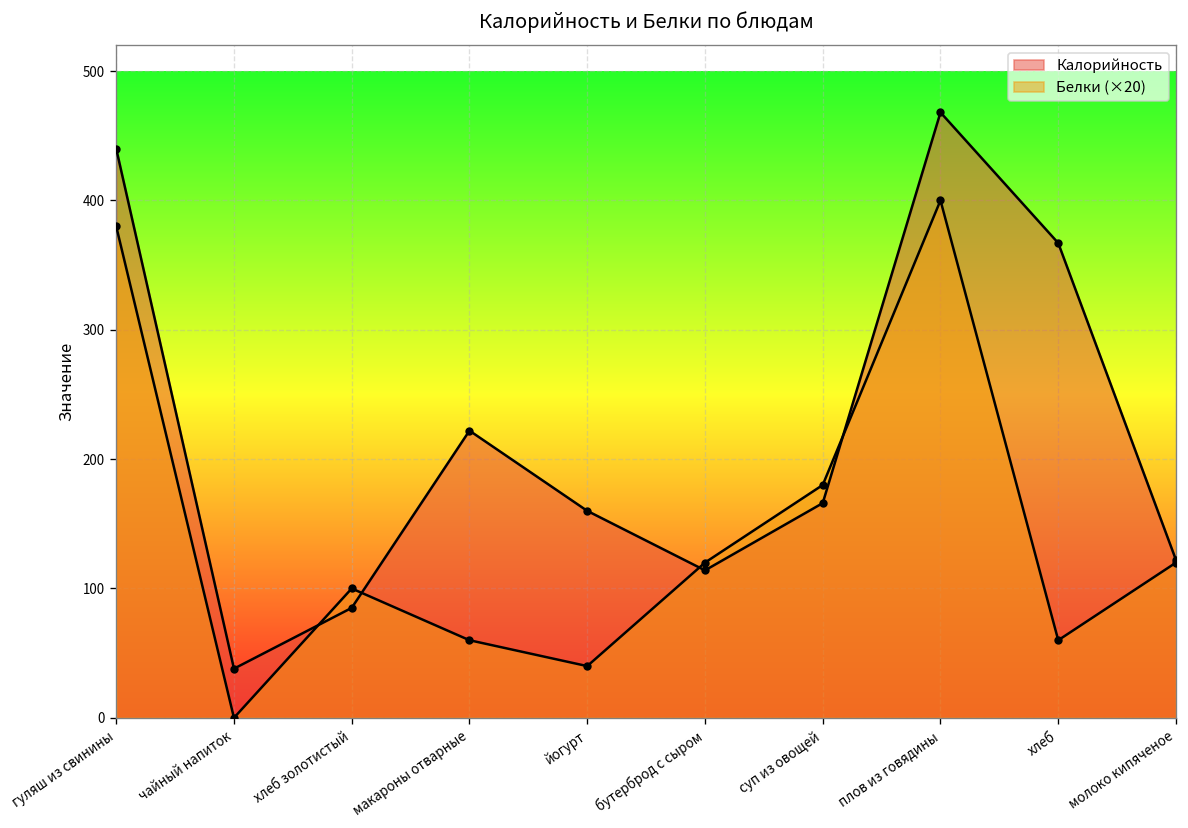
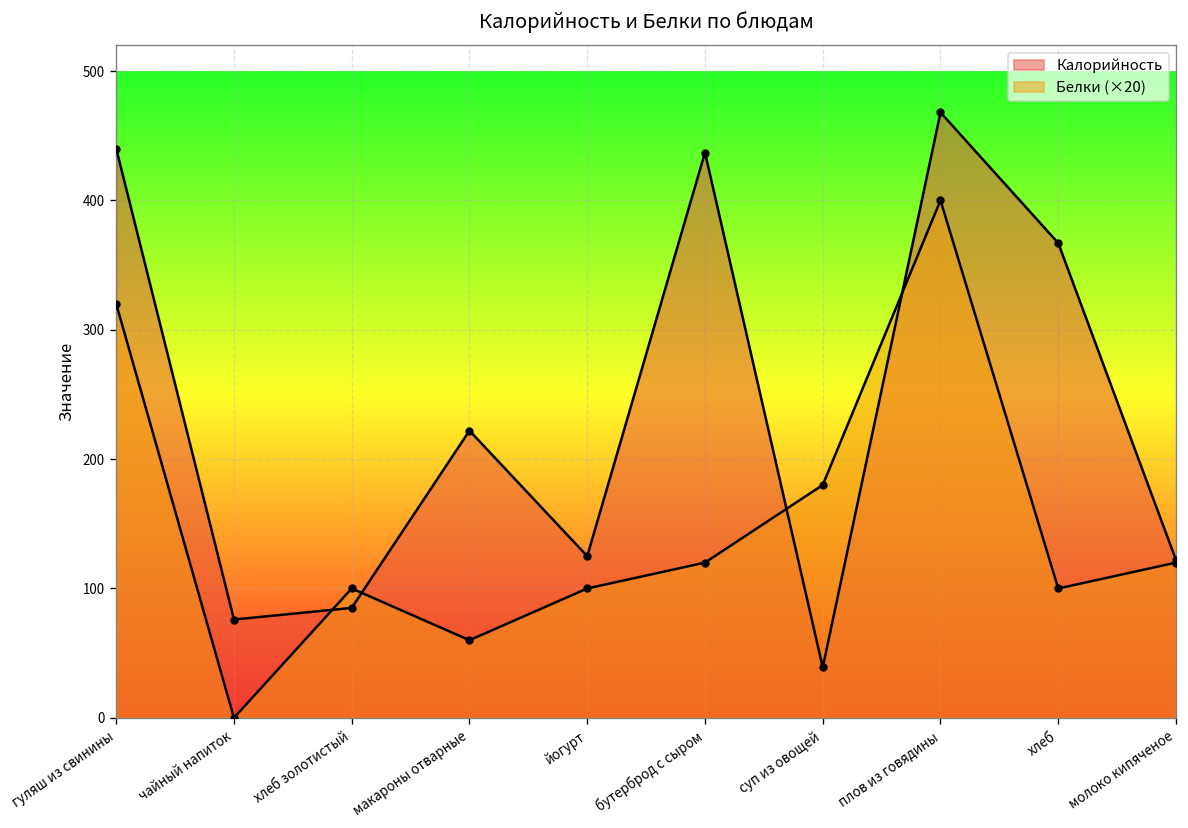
  {
    "Калорийность": {
      "гуляш из свинины": 440,
-     "чайный напиток": 38,
+     "чайный напиток": 76,
      "хлеб золотистый": 85,
      "макароны отварные": 222,
-     "йогурт": 160,
-     "бутерброд с сыром": 114,
-     "суп из овощей": 166,
+     "йогурт": 125,
+     "бутерброд с сыром": 437,
+     "суп из овощей": 39,
      "плов из говядины": 468,
      "хлеб": 367
    },
    "Белки (×20)": {
-     "гуляш из свинины": 380,
+     "гуляш из свинины": 320,
      "чайный напиток": 0,
      "хлеб золотистый": 100,
      "макароны отварные": 60,
-     "йогурт": 40,
+     "йогурт": 100,
      "бутерброд с сыром": 120,
      "суп из овощей": 180,
      "плов из говядины": 400,
-     "хлеб": 60
+     "хлеб": 100
    }
  }
